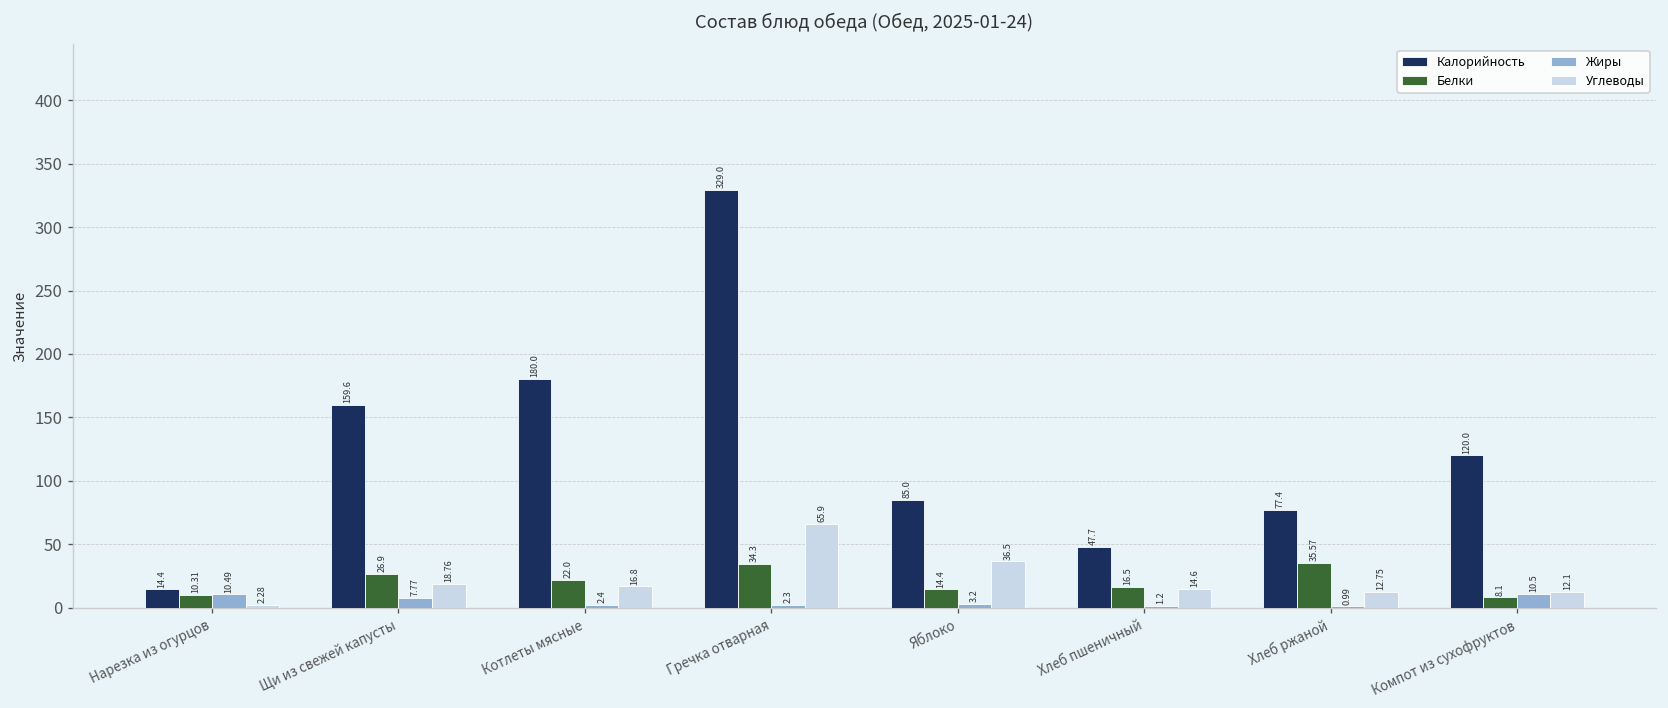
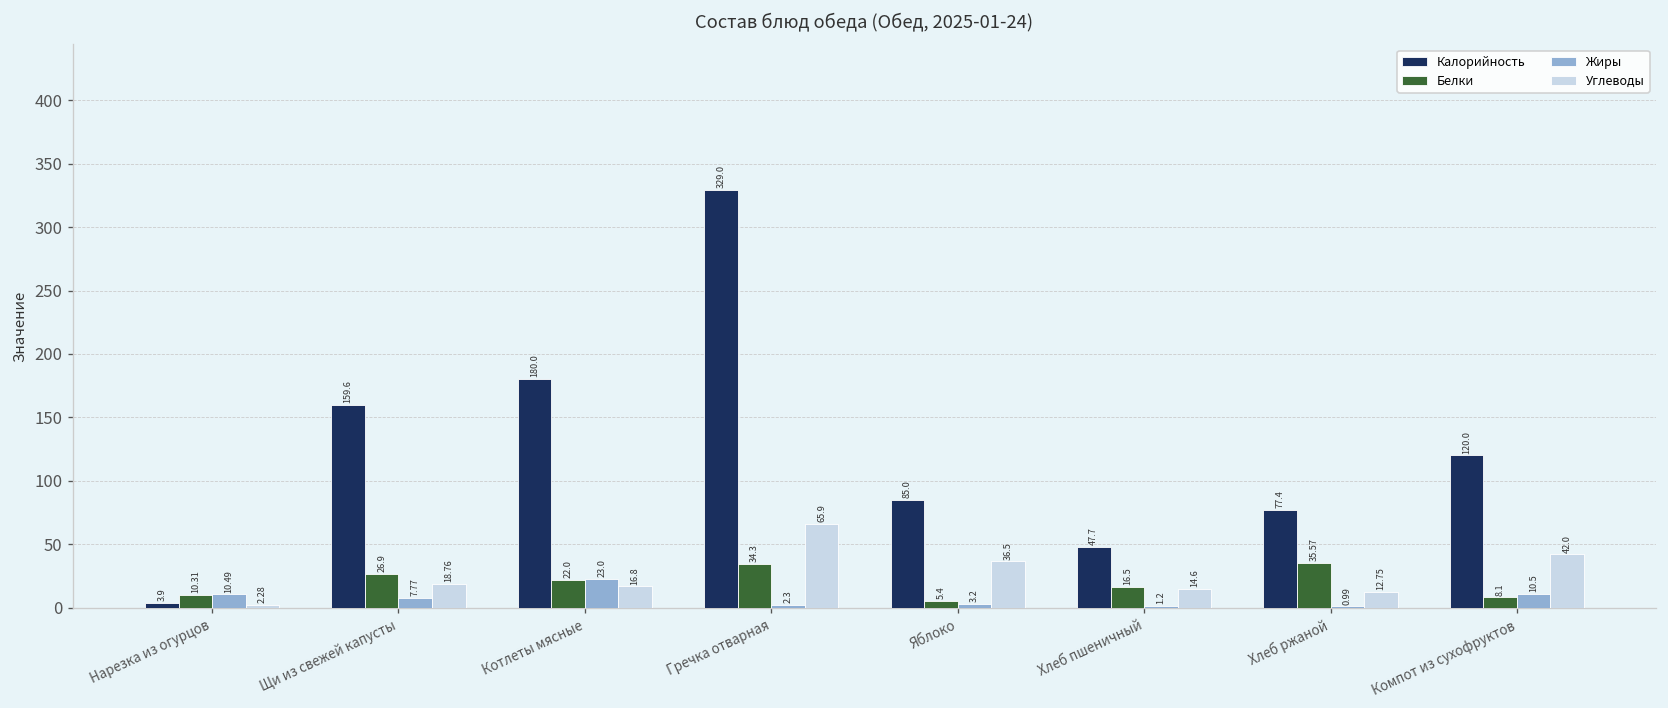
  {
    "Калорийность": {
-     "Нарезка из огурцов": 14.4,
+     "Нарезка из огурцов": 3.9,
      "Щи из свежей капусты": 159.6,
      "Котлеты мясные": 180.0,
      "Гречка отварная": 329.0,
      "Яблоко": 85.0,
      "Хлеб пшеничный": 47.7,
      "Хлеб ржаной": 77.4,
      "Компот из сухофруктов": 120.0
    },
    "Белки": {
      "Нарезка из огурцов": 10.31,
      "Щи из свежей капусты": 26.9,
      "Котлеты мясные": 22.0,
      "Гречка отварная": 34.3,
-     "Яблоко": 14.4,
+     "Яблоко": 5.4,
      "Хлеб пшеничный": 16.5,
      "Хлеб ржаной": 35.57,
      "Компот из сухофруктов": 8.1
    },
    "Жиры": {
      "Нарезка из огурцов": 10.49,
      "Щи из свежей капусты": 7.77,
-     "Котлеты мясные": 2.4,
+     "Котлеты мясные": 23.0,
      "Гречка отварная": 2.3,
      "Яблоко": 3.2,
      "Хлеб пшеничный": 1.2,
      "Хлеб ржаной": 0.99,
      "Компот из сухофруктов": 10.5
    },
    "Углеводы": {
      "Нарезка из огурцов": 2.28,
      "Щи из свежей капусты": 18.76,
      "Котлеты мясные": 16.8,
      "Гречка отварная": 65.9,
      "Яблоко": 36.5,
      "Хлеб пшеничный": 14.6,
      "Хлеб ржаной": 12.75,
-     "Компот из сухофруктов": 12.1
+     "Компот из сухофруктов": 42.0
    }
  }
